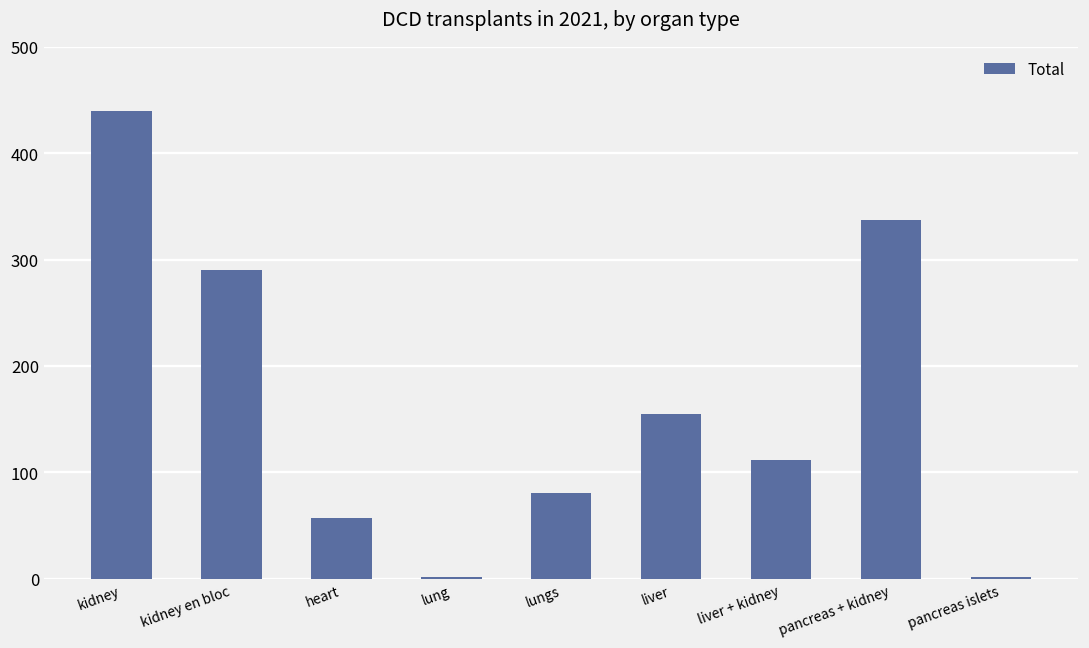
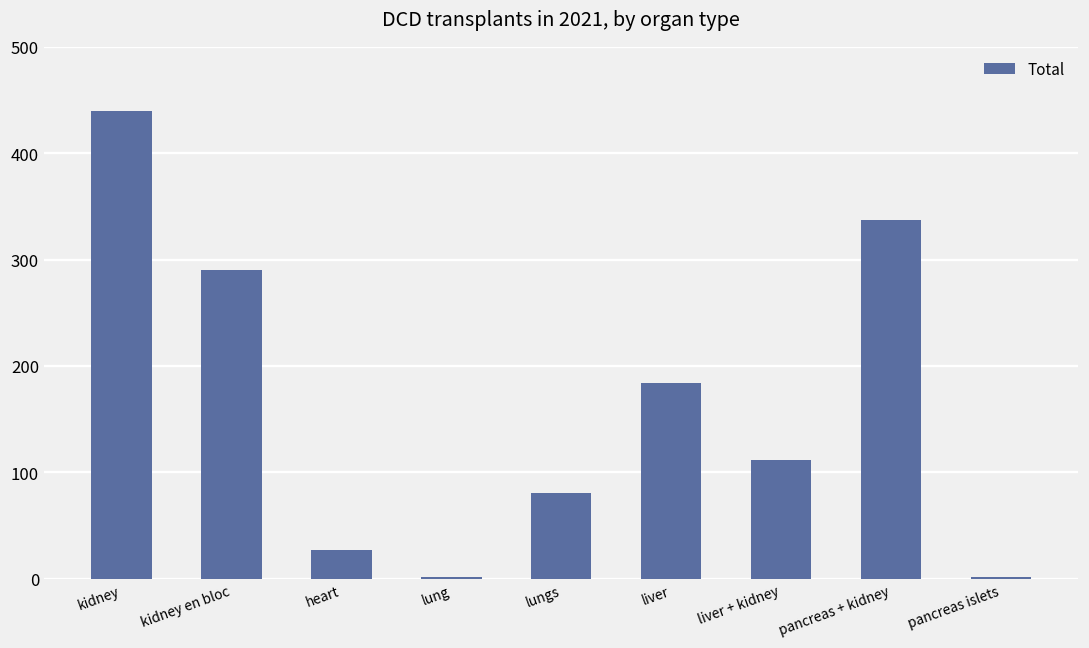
  {
    "kidney": 440,
    "kidney en bloc": 290,
-   "heart": 60,
+   "heart": 30,
    "lungs": 80,
-   "liver": 160,
+   "liver": 180,
    "liver + kidney": 110,
    "pancreas + kidney": 340
  }
